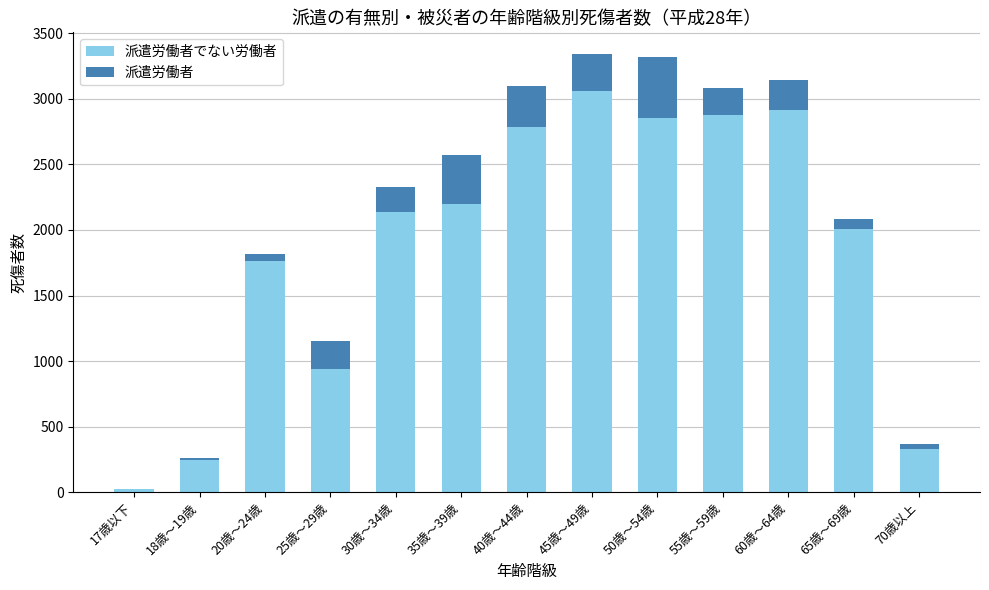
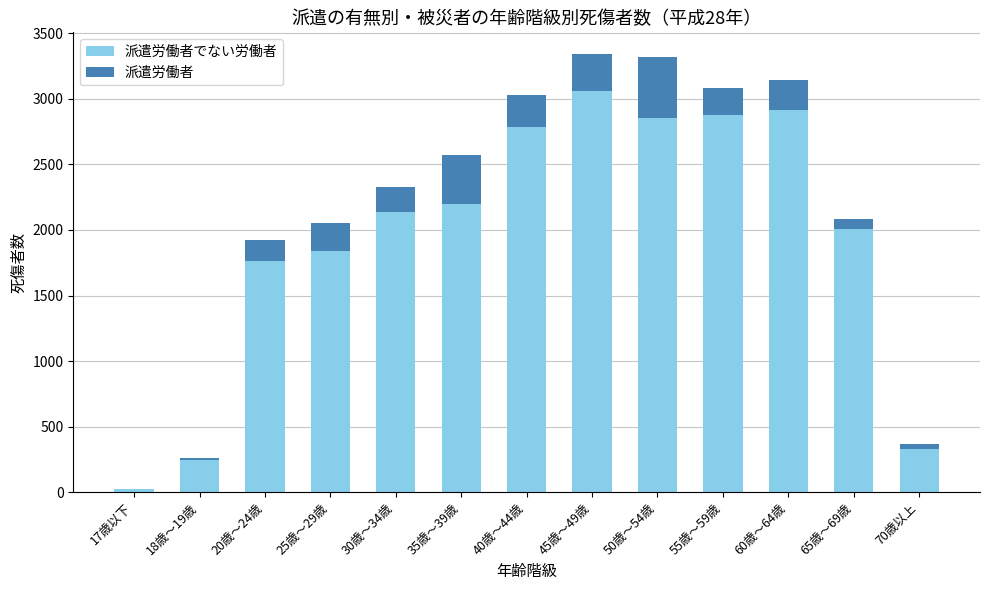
  {
    "派遣労働者でない労働者": {
      "17歳以下": 30,
      "18歳～19歳": 250,
      "20歳～24歳": 1760,
-     "25歳～29歳": 940,
+     "25歳～29歳": 1840,
      "30歳～34歳": 2140,
      "35歳～39歳": 2200,
      "40歳～44歳": 2790,
      "45歳～49歳": 3060,
      "50歳～54歳": 2860,
      "55歳～59歳": 2880,
      "60歳～64歳": 2920,
      "65歳～69歳": 2010,
      "70歳以上": 330
    },
    "派遣労働者": {
      "17歳以下": 0,
-     "20歳～24歳": 50,
+     "20歳～24歳": 160,
      "25歳～29歳": 210,
      "30歳～34歳": 190,
      "35歳～39歳": 370,
-     "40歳～44歳": 310,
+     "40歳～44歳": 240,
      "45歳～49歳": 280,
      "50歳～54歳": 460,
      "55歳～59歳": 200,
      "60歳～64歳": 220,
      "65歳～69歳": 80,
      "70歳以上": 40
    }
  }
